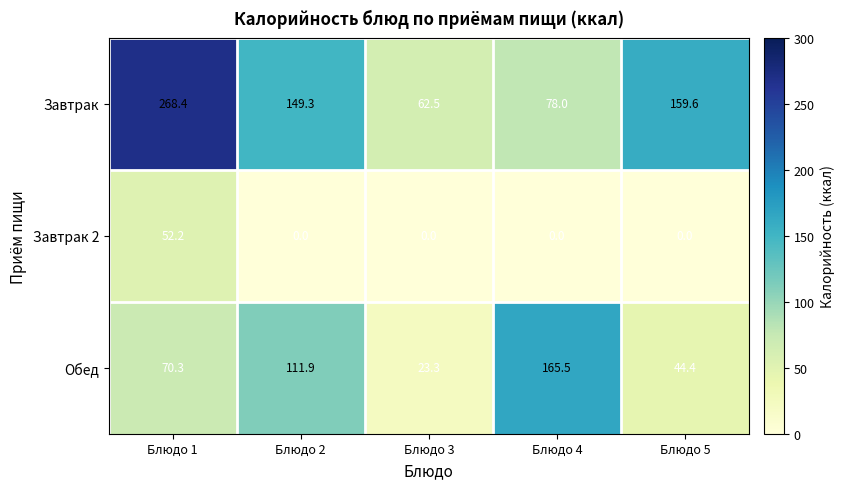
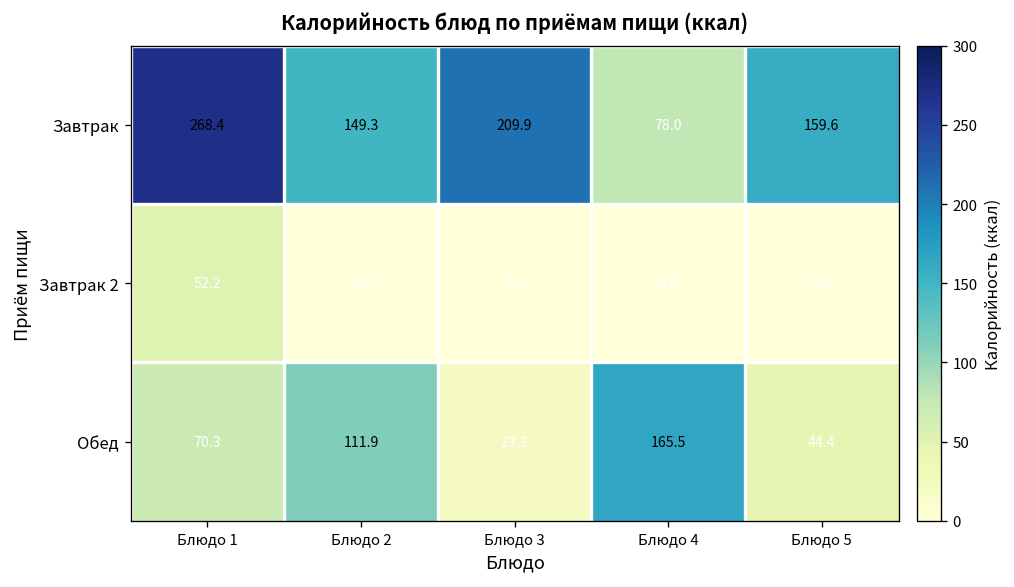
  {
    "Завтрак": {
      "Блюдо 1": 268.4,
      "Блюдо 2": 149.3,
-     "Блюдо 3": 62.5,
+     "Блюдо 3": 209.9,
      "Блюдо 4": 78.0,
      "Блюдо 5": 159.6
    },
    "Завтрак 2": {
      "Блюдо 1": 52.2
    },
    "Обед": {
      "Блюдо 1": 70.3,
      "Блюдо 2": 111.9,
      "Блюдо 3": 23.3,
      "Блюдо 4": 165.5,
      "Блюдо 5": 44.4
    }
  }
